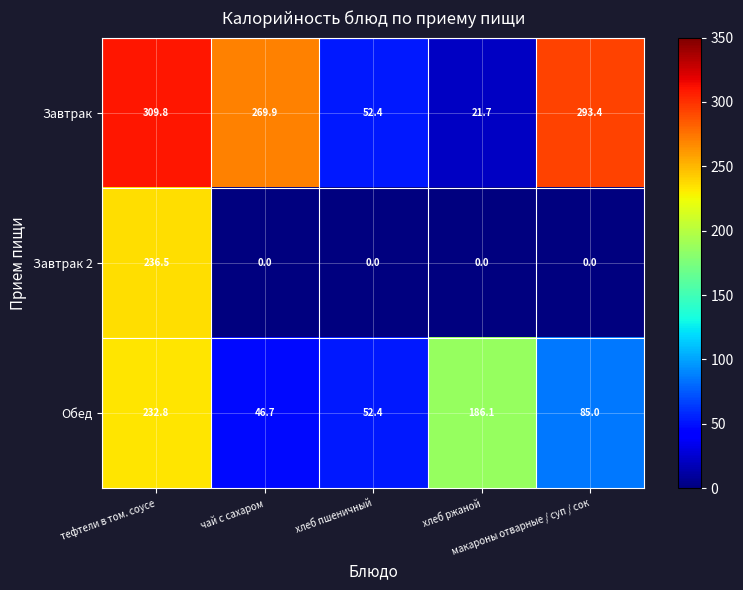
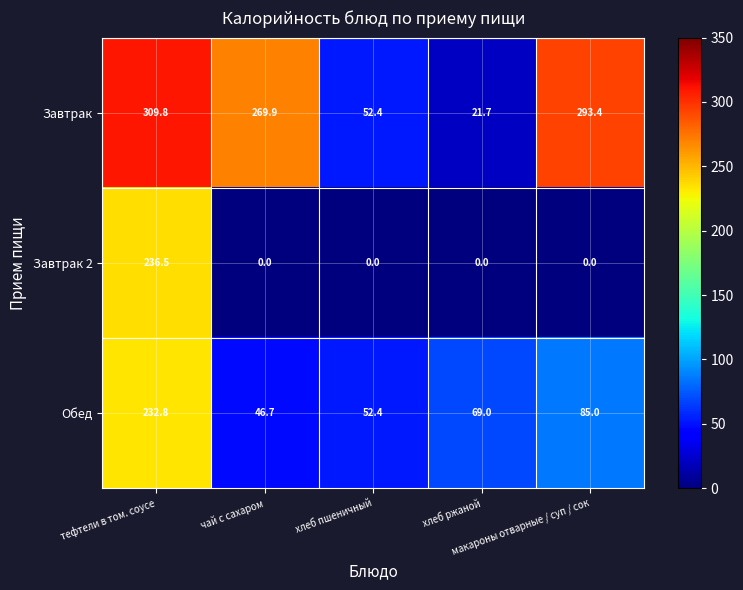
  {
    "Завтрак": {
      "тефтели в том. соусе": 309.8,
      "чай с сахаром": 269.9,
      "хлеб пшеничный": 52.4,
      "хлеб ржаной": 21.7,
      "макароны отварные / суп / сок": 293.4
    },
    "Завтрак 2": {
      "тефтели в том. соусе": 236.5,
      "чай с сахаром": 0.0,
      "хлеб пшеничный": 0.0,
      "хлеб ржаной": 0.0,
      "макароны отварные / суп / сок": 0.0
    },
    "Обед": {
      "тефтели в том. соусе": 232.8,
      "чай с сахаром": 46.7,
      "хлеб пшеничный": 52.4,
-     "хлеб ржаной": 186.1,
+     "хлеб ржаной": 69.0,
      "макароны отварные / суп / сок": 85.0
    }
  }
